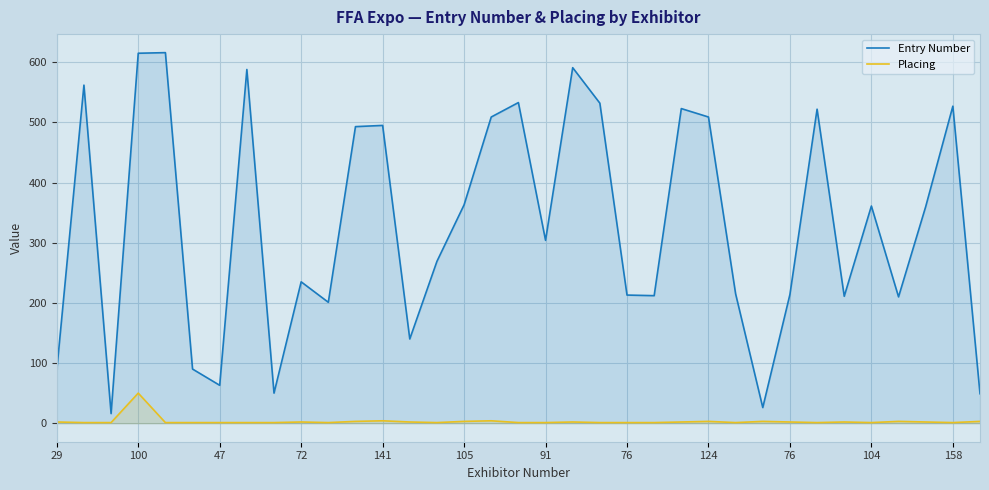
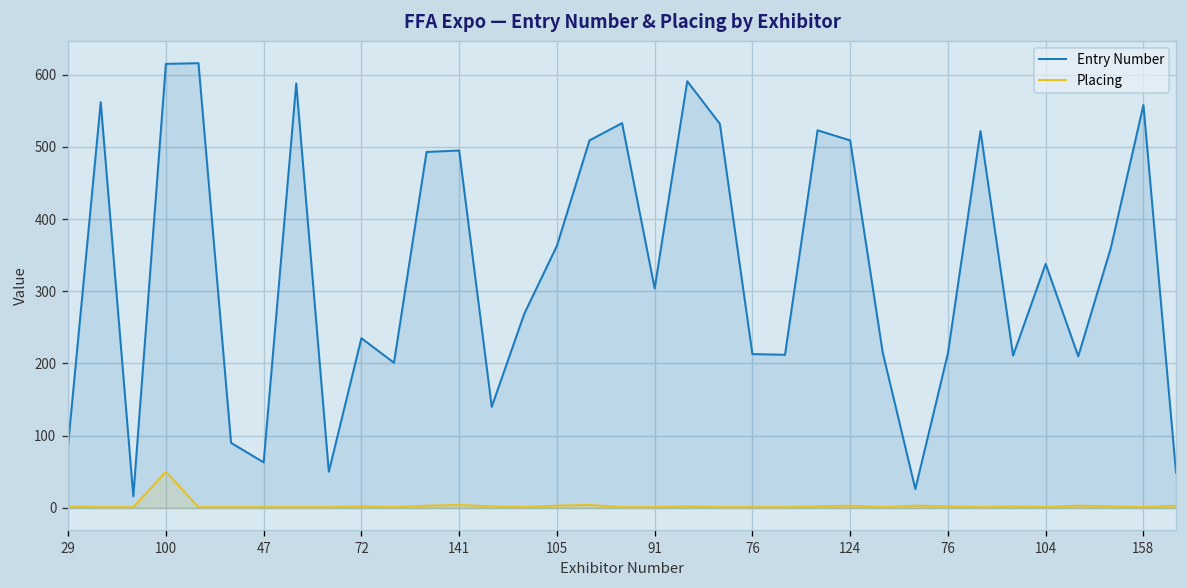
  {
    "Entry Number": {
      "100": 620,
      "47": 60,
      "72": 240,
      "141": 500,
      "105": 360,
      "91": 300,
      "124": 510,
-     "104": 360,
-     "158": 530
+     "104": 340,
+     "158": 560
    },
    "Placing": {
      "100": 50,
      "47": 0,
      "72": 0,
      "141": 0,
      "105": 0,
      "91": 0,
      "124": 0,
      "104": 0,
      "158": 0
    }
  }
